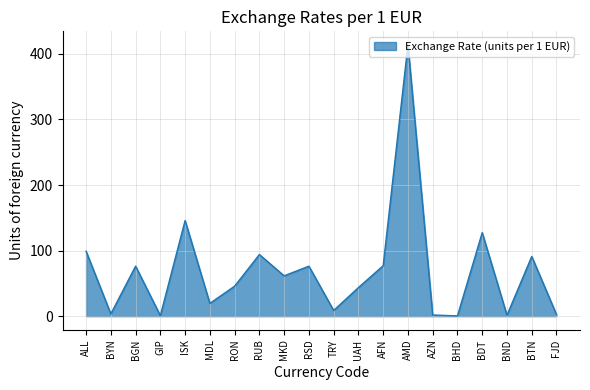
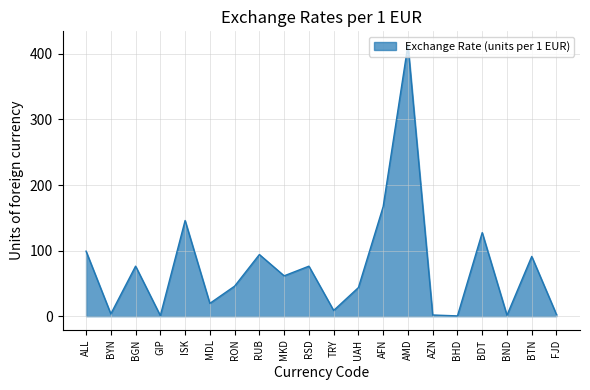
  {
    "ALL": 100,
    "BYN": 0,
    "BGN": 80,
    "GIP": 0,
    "ISK": 150,
    "MDL": 20,
    "RON": 50,
    "RUB": 90,
    "MKD": 60,
    "RSD": 80,
    "TRY": 10,
    "UAH": 40,
-   "AFN": 80,
+   "AFN": 170,
    "AZN": 0,
    "BHD": 0,
    "BDT": 130,
    "BND": 0,
    "BTN": 90,
    "FJD": 0
  }
